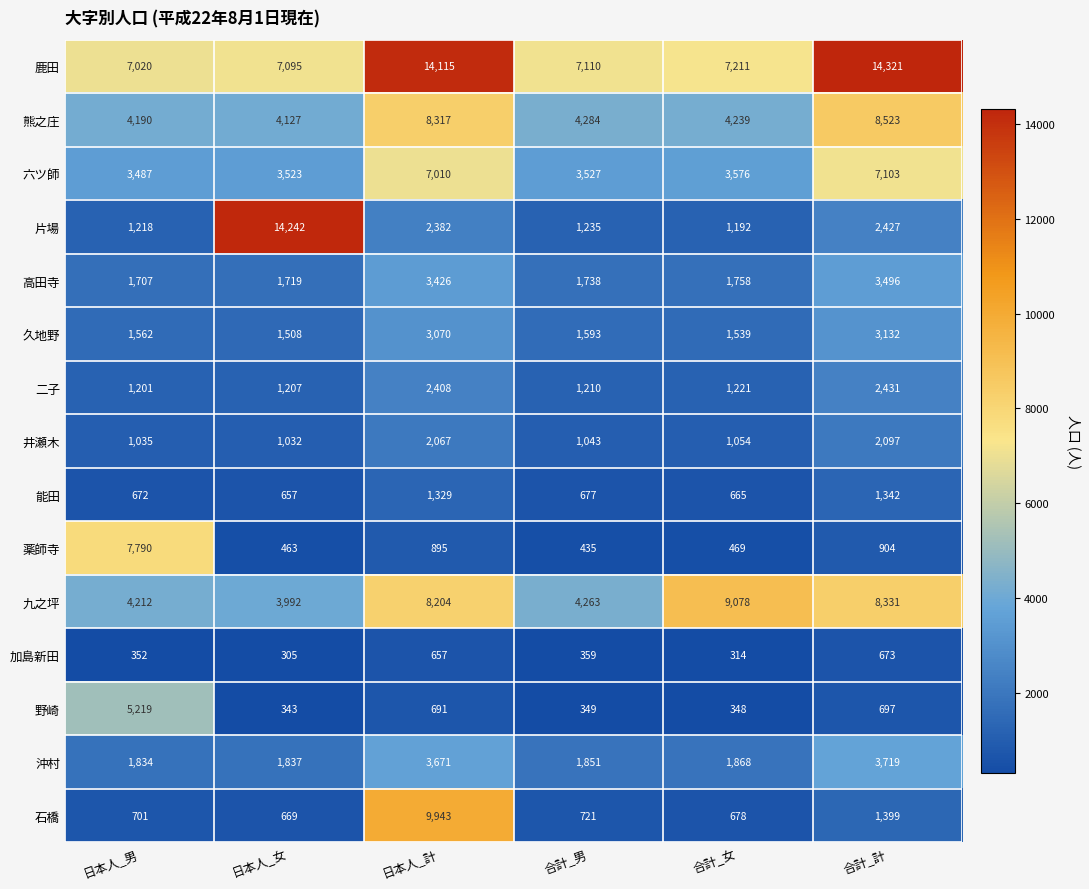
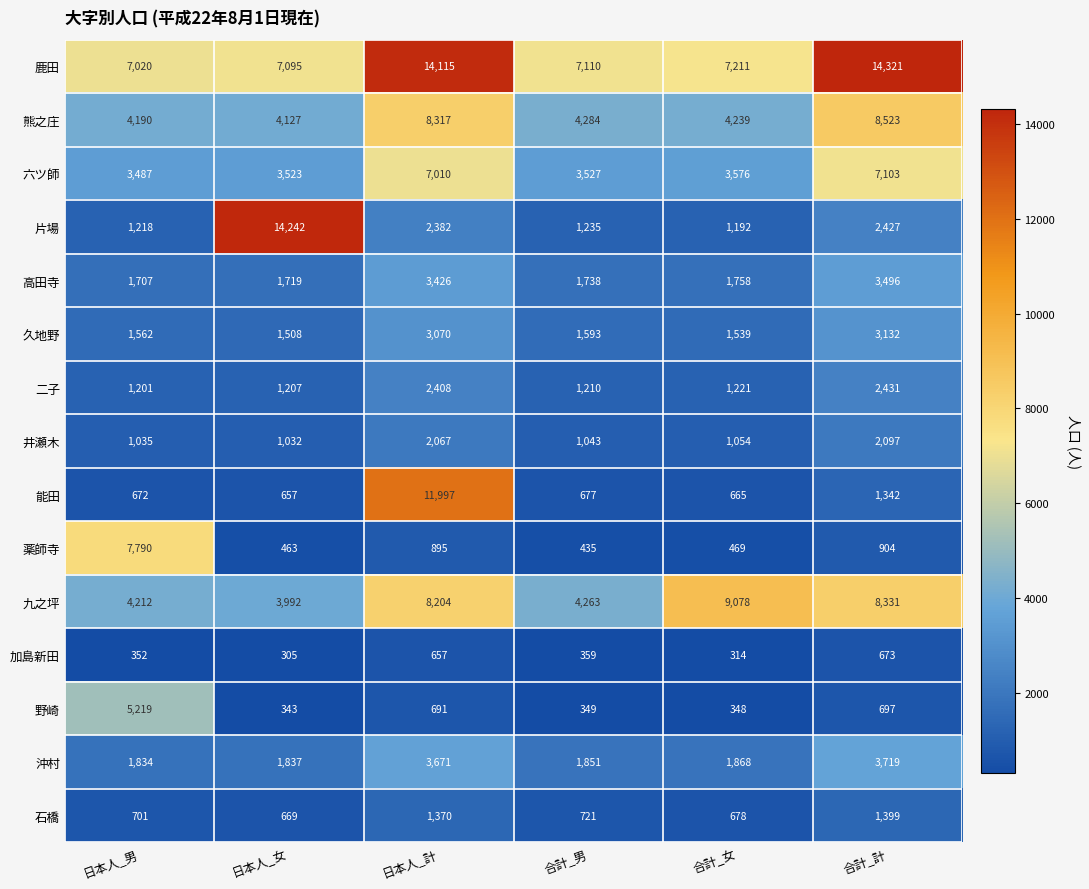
  {
    "鹿田": {
      "日本人_男": "7,020",
      "日本人_女": "7,095",
      "日本人_計": "14,115",
      "合計_男": "7,110",
      "合計_女": "7,211",
      "合計_計": "14,321"
    },
    "熊之庄": {
      "日本人_男": "4,190",
      "日本人_女": "4,127",
      "日本人_計": "8,317",
      "合計_男": "4,284",
      "合計_女": "4,239",
      "合計_計": "8,523"
    },
    "六ツ師": {
      "日本人_男": "3,487",
      "日本人_女": "3,523",
      "日本人_計": "7,010",
      "合計_男": "3,527",
      "合計_女": "3,576",
      "合計_計": "7,103"
    },
    "片場": {
      "日本人_男": "1,218",
      "日本人_女": "14,242",
      "日本人_計": "2,382",
      "合計_男": "1,235",
      "合計_女": "1,192",
      "合計_計": "2,427"
    },
    "高田寺": {
      "日本人_男": "1,707",
      "日本人_女": "1,719",
      "日本人_計": "3,426",
      "合計_男": "1,738",
      "合計_女": "1,758",
      "合計_計": "3,496"
    },
    "久地野": {
      "日本人_男": "1,562",
      "日本人_女": "1,508",
      "日本人_計": "3,070",
      "合計_男": "1,593",
      "合計_女": "1,539",
      "合計_計": "3,132"
    },
    "二子": {
      "日本人_男": "1,201",
      "日本人_女": "1,207",
      "日本人_計": "2,408",
      "合計_男": "1,210",
      "合計_女": "1,221",
      "合計_計": "2,431"
    },
    "井瀬木": {
      "日本人_男": "1,035",
      "日本人_女": "1,032",
      "日本人_計": "2,067",
      "合計_男": "1,043",
      "合計_女": "1,054",
      "合計_計": "2,097"
    },
    "能田": {
      "日本人_男": "672",
      "日本人_女": "657",
-     "日本人_計": "1,329",
+     "日本人_計": "11,997",
      "合計_男": "677",
      "合計_女": "665",
      "合計_計": "1,342"
    },
    "薬師寺": {
      "日本人_男": "7,790",
      "日本人_女": "463",
      "日本人_計": "895",
      "合計_男": "435",
      "合計_女": "469",
      "合計_計": "904"
    },
    "九之坪": {
      "日本人_男": "4,212",
      "日本人_女": "3,992",
      "日本人_計": "8,204",
      "合計_男": "4,263",
      "合計_女": "9,078",
      "合計_計": "8,331"
    },
    "加島新田": {
      "日本人_男": "352",
      "日本人_女": "305",
      "日本人_計": "657",
      "合計_男": "359",
      "合計_女": "314",
      "合計_計": "673"
    },
    "野崎": {
      "日本人_男": "5,219",
      "日本人_女": "343",
      "日本人_計": "691",
      "合計_男": "349",
      "合計_女": "348",
      "合計_計": "697"
    },
    "沖村": {
      "日本人_男": "1,834",
      "日本人_女": "1,837",
      "日本人_計": "3,671",
      "合計_男": "1,851",
      "合計_女": "1,868",
      "合計_計": "3,719"
    },
    "石橋": {
      "日本人_男": "701",
      "日本人_女": "669",
-     "日本人_計": "9,943",
+     "日本人_計": "1,370",
      "合計_男": "721",
      "合計_女": "678",
      "合計_計": "1,399"
    }
  }
